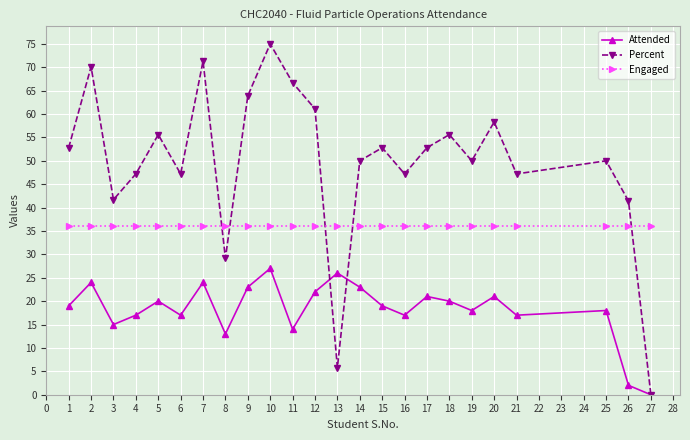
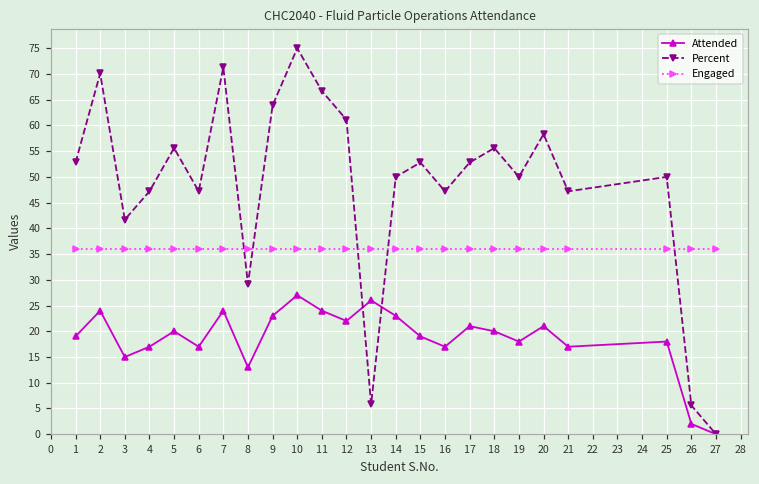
  {
    "Attended": {
      "1": 19,
      "2": 24,
      "3": 15,
      "4": 17,
      "5": 20,
      "6": 17,
      "7": 24,
      "8": 13,
      "9": 23,
      "10": 27,
-     "11": 14,
+     "11": 24,
      "12": 22,
      "13": 26,
      "14": 23,
      "15": 19,
      "16": 17,
      "17": 21,
      "18": 20,
      "19": 18,
      "20": 21,
      "21": 17,
      "25": 18,
      "26": 2
    },
    "Percent": {
      "1": 53,
      "2": 70,
      "3": 42,
      "4": 47,
      "5": 56,
      "6": 47,
      "7": 71,
      "8": 29,
      "9": 64,
      "10": 75,
      "11": 67,
      "12": 61,
      "13": 6,
      "14": 50,
      "15": 53,
      "16": 47,
      "17": 53,
      "18": 56,
      "19": 50,
      "20": 58,
      "21": 47,
      "25": 50,
-     "26": 41
+     "26": 6
    },
    "Engaged": {
      "1": 36,
      "2": 36,
      "3": 36,
      "4": 36,
      "5": 36,
      "6": 36,
      "7": 36,
      "8": 36,
      "9": 36,
      "10": 36,
      "11": 36,
      "12": 36,
      "13": 36,
      "14": 36,
      "15": 36,
      "16": 36,
      "17": 36,
      "18": 36,
      "19": 36,
      "20": 36,
      "21": 36,
      "25": 36,
      "26": 36,
      "27": 36
    }
  }
